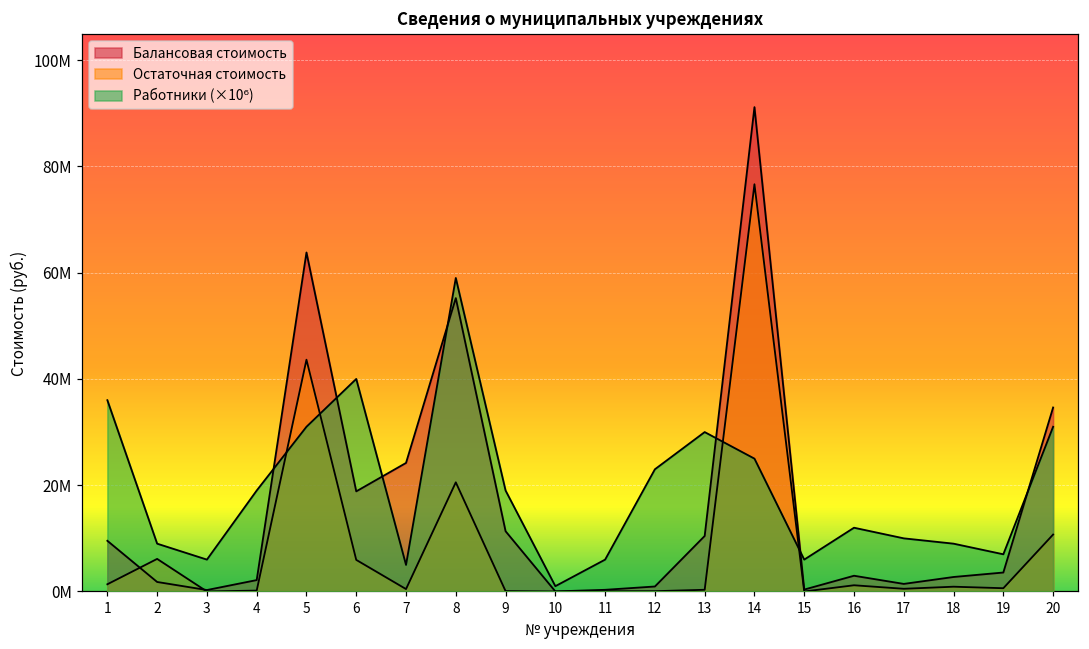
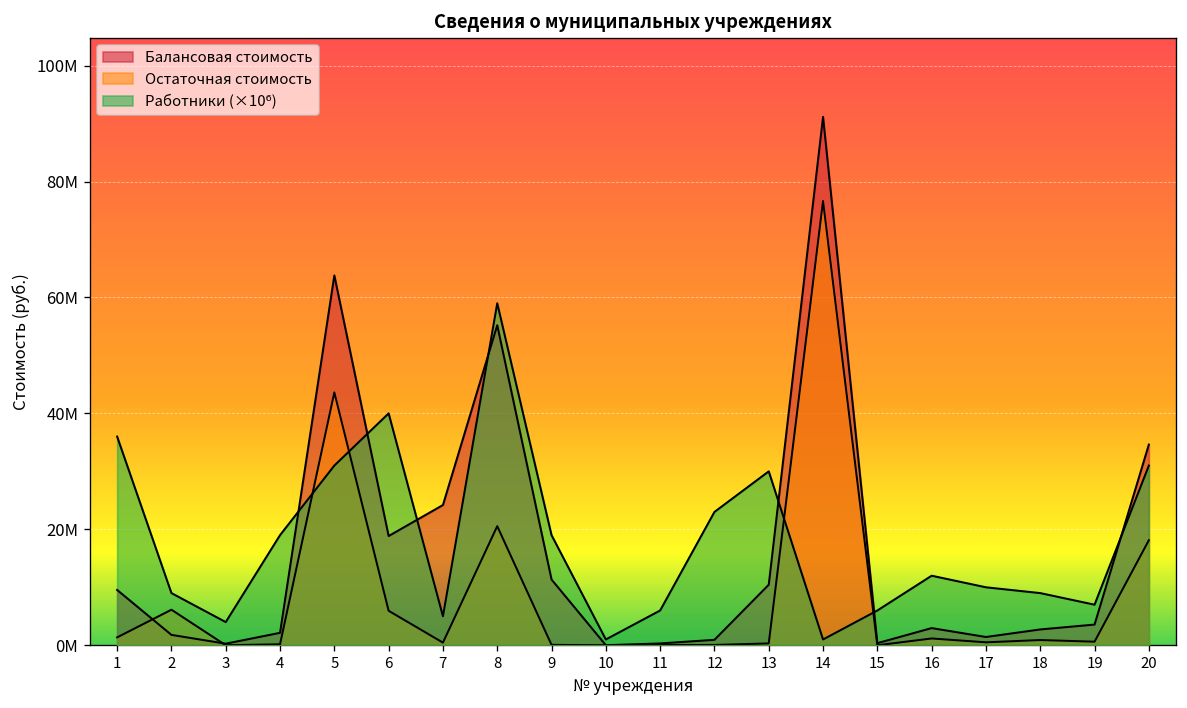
  {
    "Балансовая стоимость": {
      "1": 10000000,
      "2": 2000000,
      "4": 2000000,
      "5": 64000000,
      "6": 19000000,
      "7": 24000000,
      "8": 55000000,
      "9": 11000000,
      "12": 1000000,
      "13": 10000000,
      "14": 91000000,
      "16": 3000000,
      "17": 1000000,
      "18": 3000000,
      "19": 4000000,
      "20": 35000000
    },
    "Остаточная стоимость": {
      "1": 1000000,
      "2": 6000000,
      "4": 0,
      "5": 44000000,
      "6": 6000000,
      "7": 0,
      "8": 21000000,
      "9": 0,
      "12": 0,
      "13": 0,
      "14": 77000000,
      "16": 1000000,
      "17": 1000000,
      "18": 1000000,
      "19": 1000000,
-     "20": 11000000
+     "20": 18000000
    },
    "Работники (×10⁶)": {
      "1": 36000000,
      "2": 9000000,
-     "3": 6000000,
+     "3": 4000000,
      "4": 19000000,
      "5": 31000000,
      "6": 40000000,
      "7": 5000000,
      "8": 59000000,
      "9": 19000000,
      "10": 1000000,
      "11": 6000000,
      "12": 23000000,
      "13": 30000000,
-     "14": 25000000,
+     "14": 1000000,
      "15": 6000000,
      "16": 12000000,
      "17": 10000000,
      "18": 9000000,
      "19": 7000000,
      "20": 31000000
    }
  }
